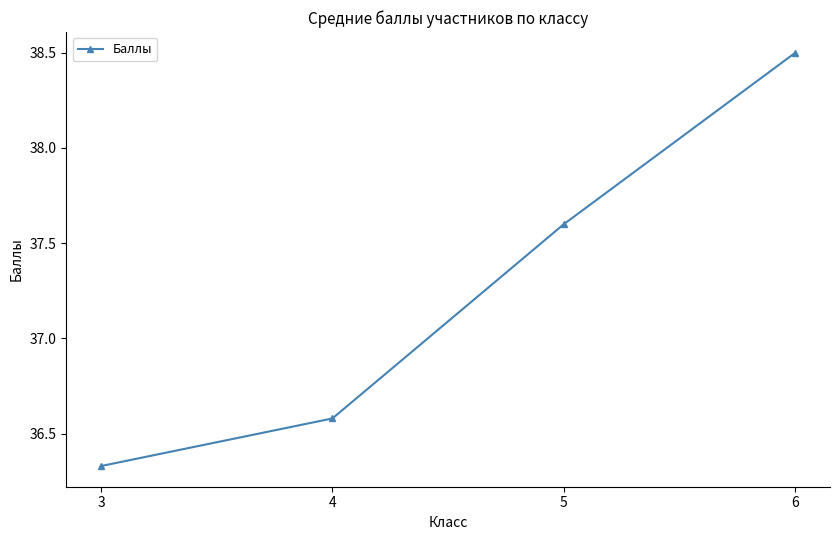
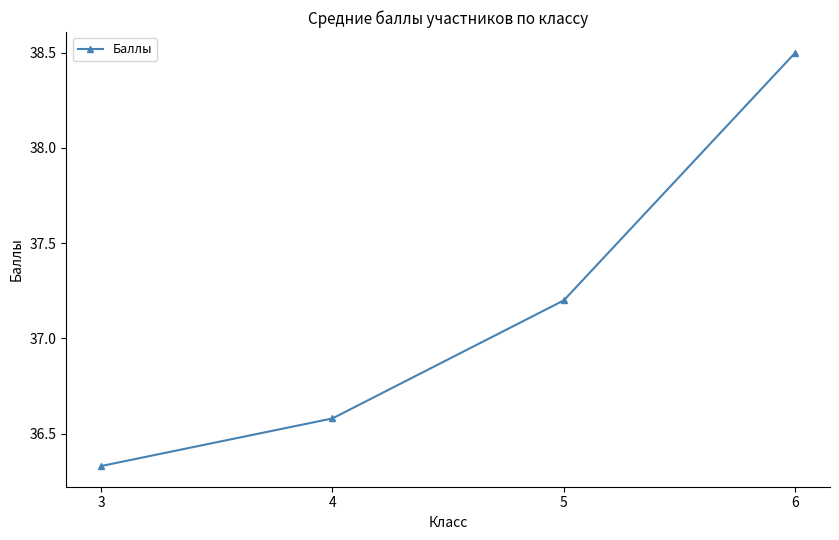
  {
    "3": 36.33,
    "4": 36.58,
-   "5": 37.6,
+   "5": 37.2,
    "6": 38.5
  }
